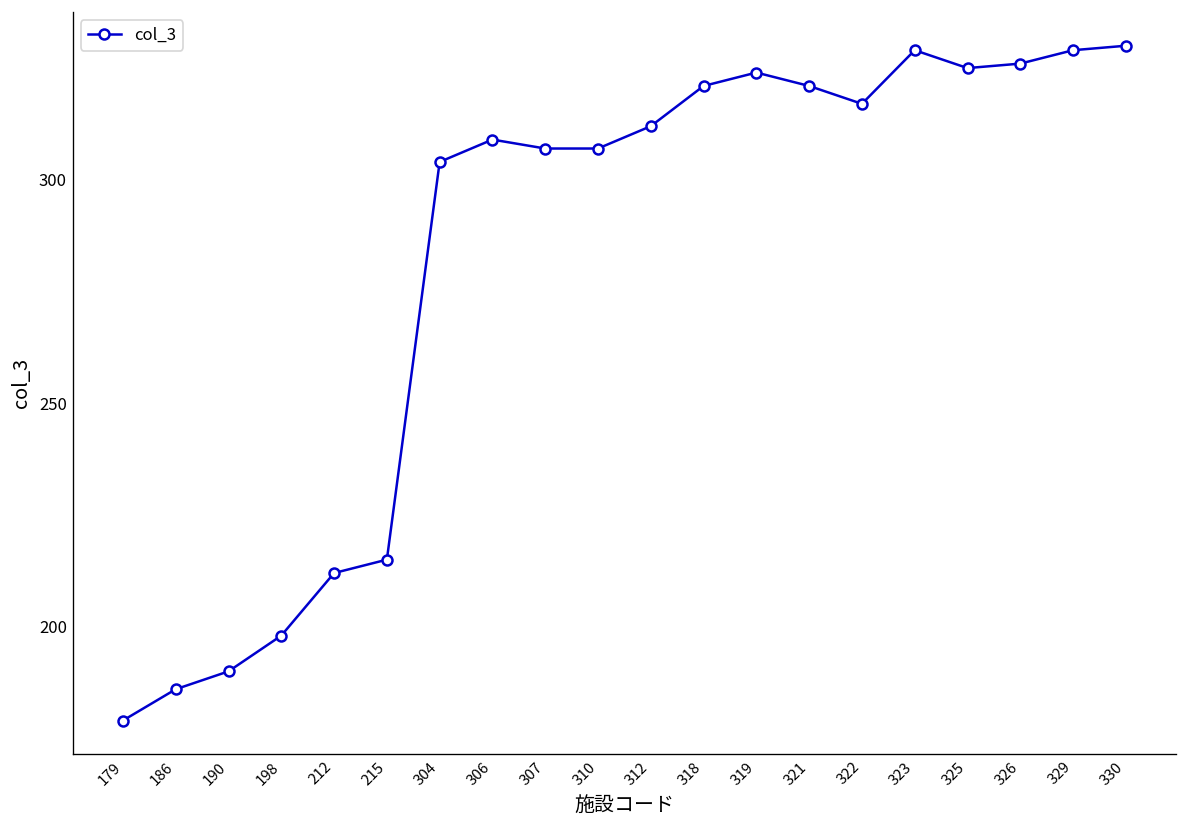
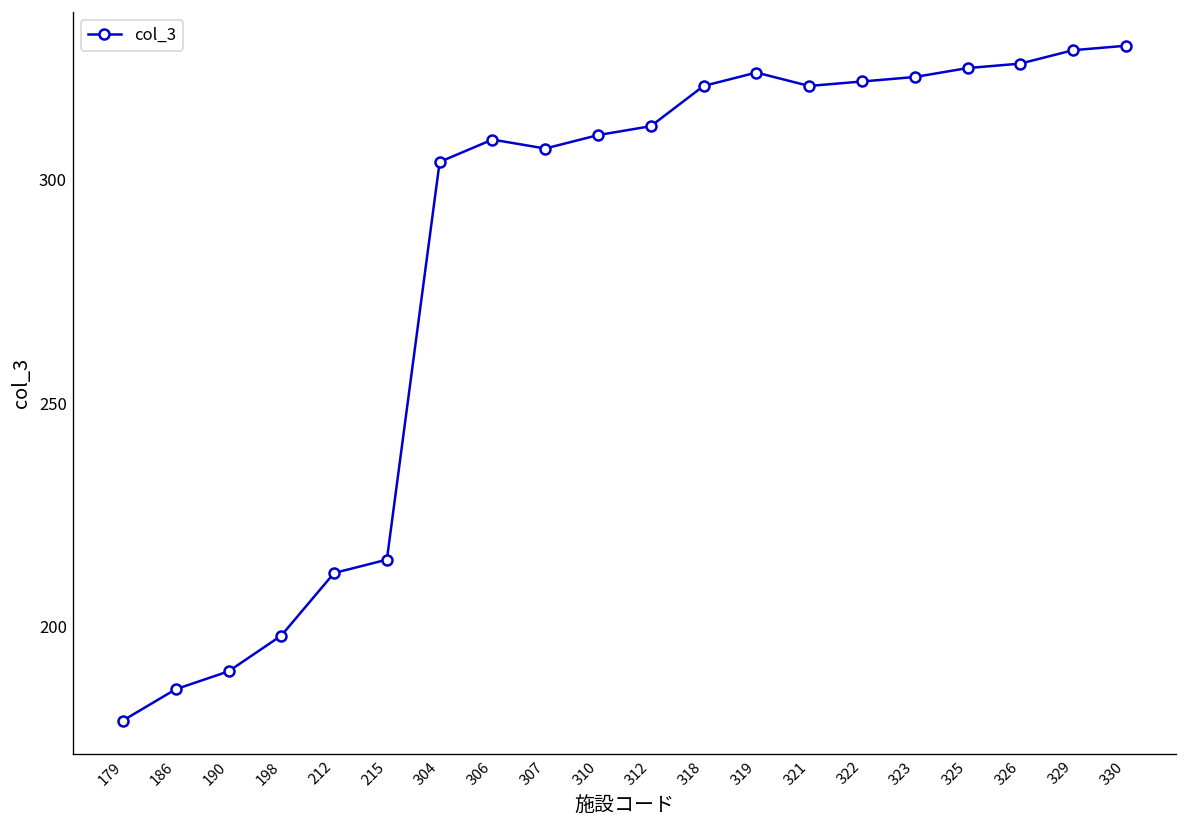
  {
    "179": 179,
    "186": 186,
    "190": 190,
    "198": 198,
    "212": 212,
    "215": 215,
    "304": 304,
    "306": 309,
    "307": 307,
-   "310": 307,
+   "310": 310,
    "312": 312,
    "318": 321,
    "319": 324,
    "321": 321,
-   "322": 317,
-   "323": 329,
+   "322": 322,
+   "323": 323,
    "325": 325,
    "326": 326,
    "329": 329,
    "330": 330
  }
